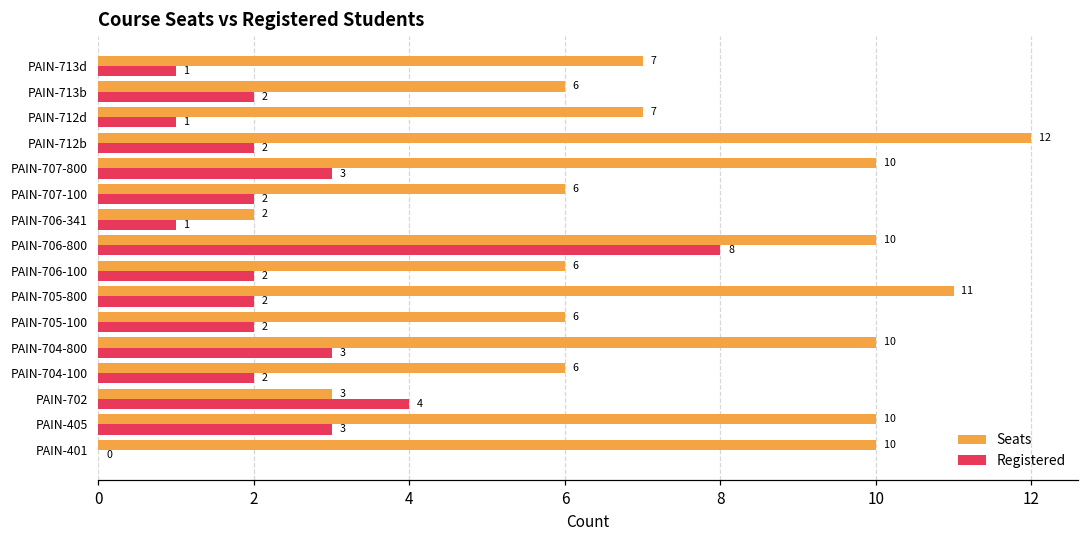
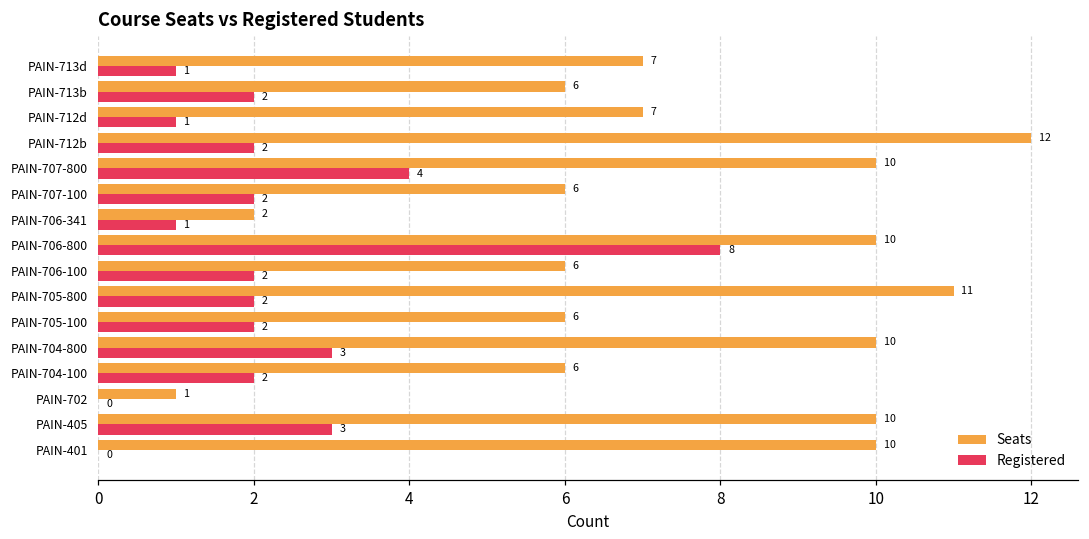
  {
    "Seats": {
      "PAIN-713d": 7,
      "PAIN-713b": 6,
      "PAIN-712d": 7,
      "PAIN-712b": 12,
      "PAIN-707-800": 10,
      "PAIN-707-100": 6,
      "PAIN-706-341": 2,
      "PAIN-706-800": 10,
      "PAIN-706-100": 6,
      "PAIN-705-800": 11,
      "PAIN-705-100": 6,
      "PAIN-704-800": 10,
      "PAIN-704-100": 6,
-     "PAIN-702": 3,
+     "PAIN-702": 1,
      "PAIN-405": 10,
      "PAIN-401": 10
    },
    "Registered": {
      "PAIN-713d": 1,
      "PAIN-713b": 2,
      "PAIN-712d": 1,
      "PAIN-712b": 2,
-     "PAIN-707-800": 3,
+     "PAIN-707-800": 4,
      "PAIN-707-100": 2,
      "PAIN-706-341": 1,
      "PAIN-706-800": 8,
      "PAIN-706-100": 2,
      "PAIN-705-800": 2,
      "PAIN-705-100": 2,
      "PAIN-704-800": 3,
      "PAIN-704-100": 2,
-     "PAIN-702": 4,
+     "PAIN-702": 0,
      "PAIN-405": 3,
      "PAIN-401": 0
    }
  }
